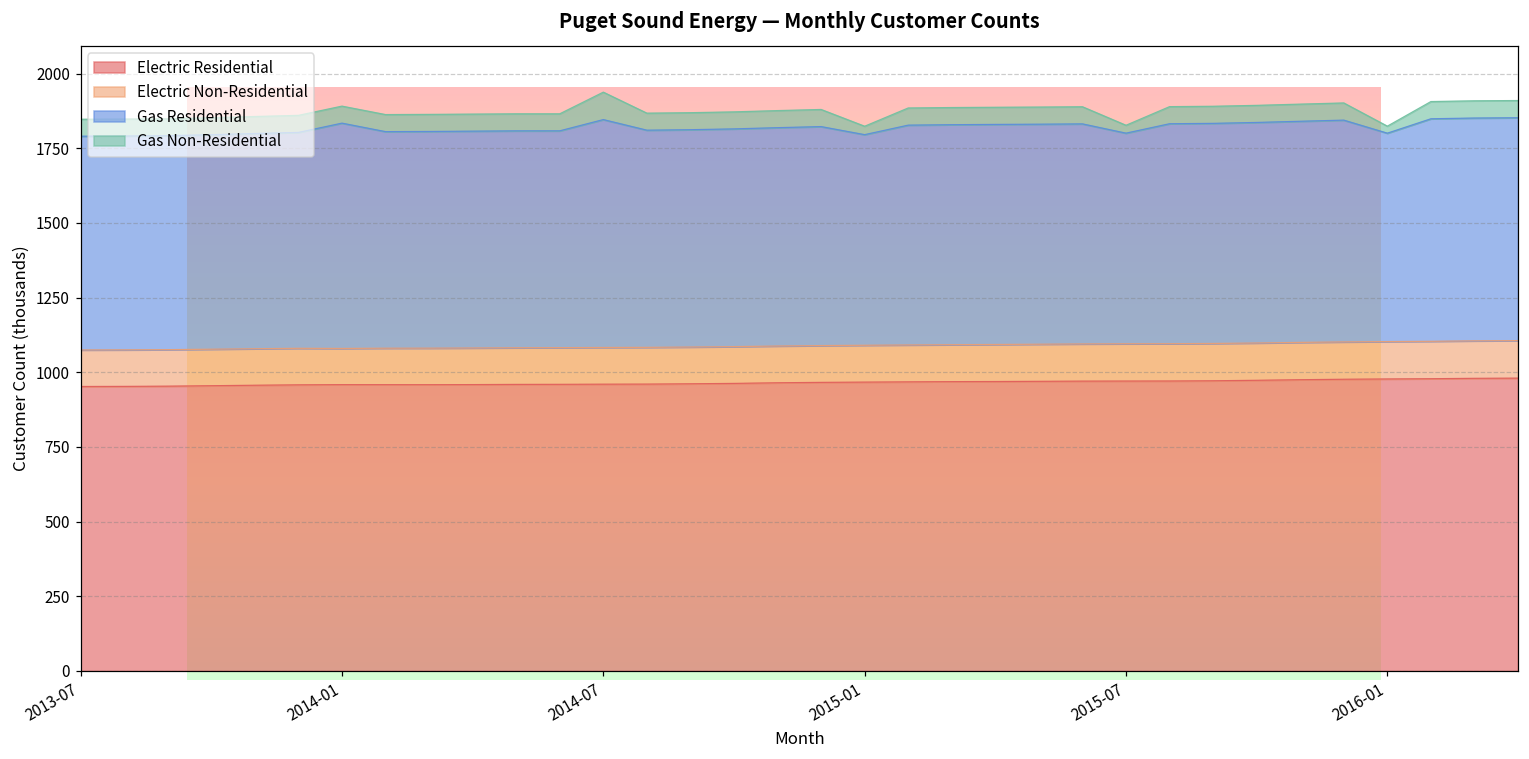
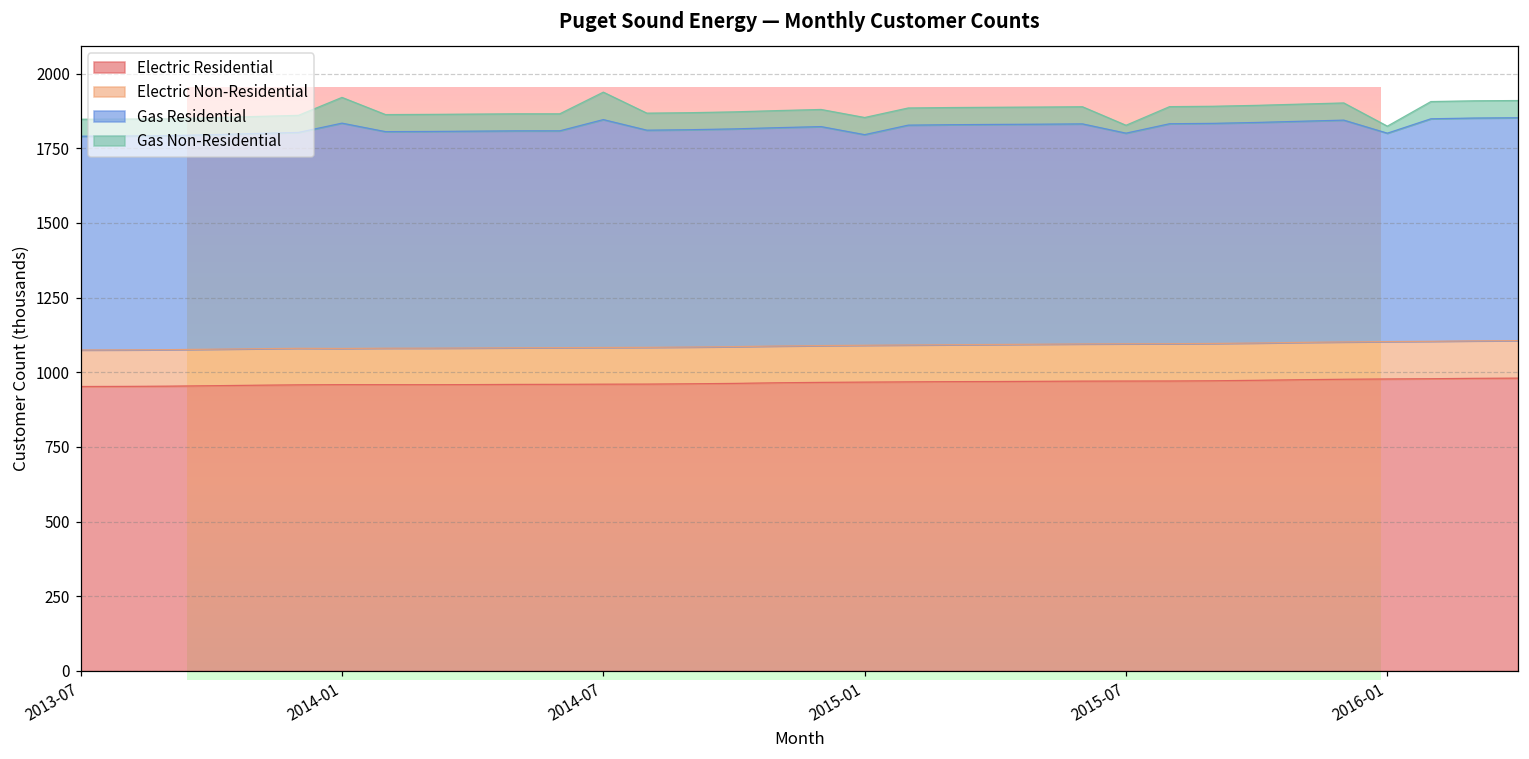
  {
    "Puget Sound Energy — Monthly Customer Counts": {
      "Electric Residential": {
        "2013-07": 950,
        "2014-01": 960,
        "2014-07": 960,
        "2015-01": 970,
        "2015-07": 970,
        "2016-01": 980
      },
      "Electric Non-Residential": {
        "2013-07": 120,
        "2014-01": 120,
        "2014-07": 120,
        "2015-01": 120,
        "2015-07": 120,
        "2016-01": 130
      },
      "Gas Residential": {
        "2013-07": 720,
        "2014-01": 750,
        "2014-07": 760,
        "2015-01": 710,
        "2015-07": 710,
        "2016-01": 700
      },
      "Gas Non-Residential": {
        "2013-07": 60,
-       "2014-01": 60,
+       "2014-01": 90,
        "2014-07": 90,
-       "2015-01": 30,
+       "2015-01": 60,
        "2015-07": 30,
        "2016-01": 20
      }
    }
  }
